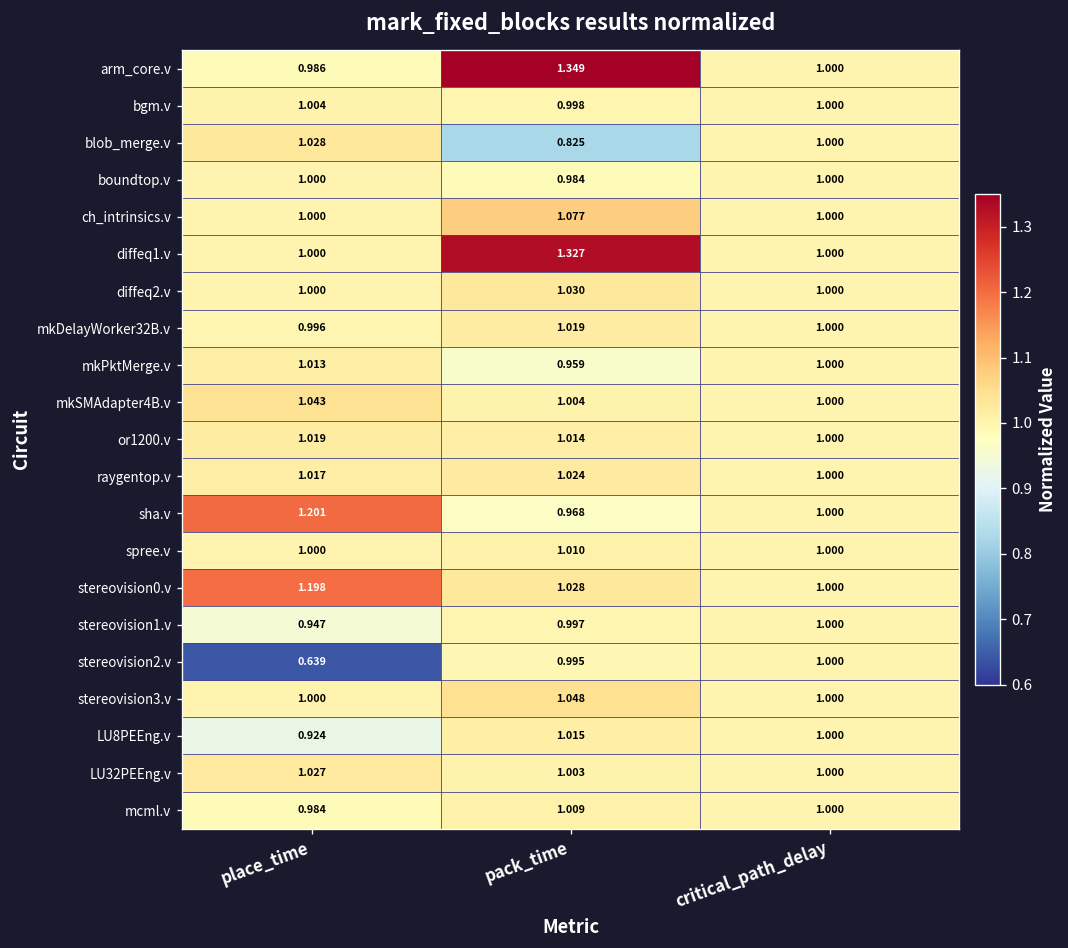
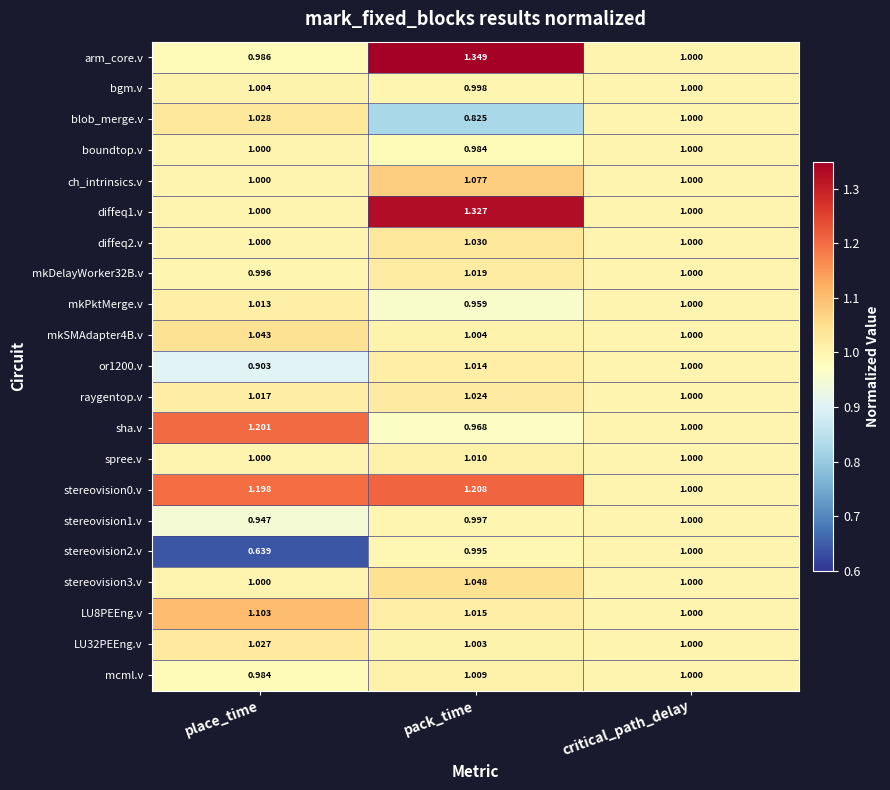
  {
    "arm_core.v": {
      "place_time": 0.986,
      "pack_time": 1.349,
      "critical_path_delay": 1.000
    },
    "bgm.v": {
      "place_time": 1.004,
      "pack_time": 0.998,
      "critical_path_delay": 1.000
    },
    "blob_merge.v": {
      "place_time": 1.028,
      "pack_time": 0.825,
      "critical_path_delay": 1.000
    },
    "boundtop.v": {
      "place_time": 1.000,
      "pack_time": 0.984,
      "critical_path_delay": 1.000
    },
    "ch_intrinsics.v": {
      "place_time": 1.000,
      "pack_time": 1.077,
      "critical_path_delay": 1.000
    },
    "diffeq1.v": {
      "place_time": 1.000,
      "pack_time": 1.327,
      "critical_path_delay": 1.000
    },
    "diffeq2.v": {
      "place_time": 1.000,
      "pack_time": 1.030,
      "critical_path_delay": 1.000
    },
    "mkDelayWorker32B.v": {
      "place_time": 0.996,
      "pack_time": 1.019,
      "critical_path_delay": 1.000
    },
    "mkPktMerge.v": {
      "place_time": 1.013,
      "pack_time": 0.959,
      "critical_path_delay": 1.000
    },
    "mkSMAdapter4B.v": {
      "place_time": 1.043,
      "pack_time": 1.004,
      "critical_path_delay": 1.000
    },
    "or1200.v": {
-     "place_time": 1.019,
+     "place_time": 0.903,
      "pack_time": 1.014,
      "critical_path_delay": 1.000
    },
    "raygentop.v": {
      "place_time": 1.017,
      "pack_time": 1.024,
      "critical_path_delay": 1.000
    },
    "sha.v": {
      "place_time": 1.201,
      "pack_time": 0.968,
      "critical_path_delay": 1.000
    },
    "spree.v": {
      "place_time": 1.000,
      "pack_time": 1.010,
      "critical_path_delay": 1.000
    },
    "stereovision0.v": {
      "place_time": 1.198,
-     "pack_time": 1.028,
+     "pack_time": 1.208,
      "critical_path_delay": 1.000
    },
    "stereovision1.v": {
      "place_time": 0.947,
      "pack_time": 0.997,
      "critical_path_delay": 1.000
    },
    "stereovision2.v": {
      "place_time": 0.639,
      "pack_time": 0.995,
      "critical_path_delay": 1.000
    },
    "stereovision3.v": {
      "place_time": 1.000,
      "pack_time": 1.048,
      "critical_path_delay": 1.000
    },
    "LU8PEEng.v": {
-     "place_time": 0.924,
+     "place_time": 1.103,
      "pack_time": 1.015,
      "critical_path_delay": 1.000
    },
    "LU32PEEng.v": {
      "place_time": 1.027,
      "pack_time": 1.003,
      "critical_path_delay": 1.000
    },
    "mcml.v": {
      "place_time": 0.984,
      "pack_time": 1.009,
      "critical_path_delay": 1.000
    }
  }
